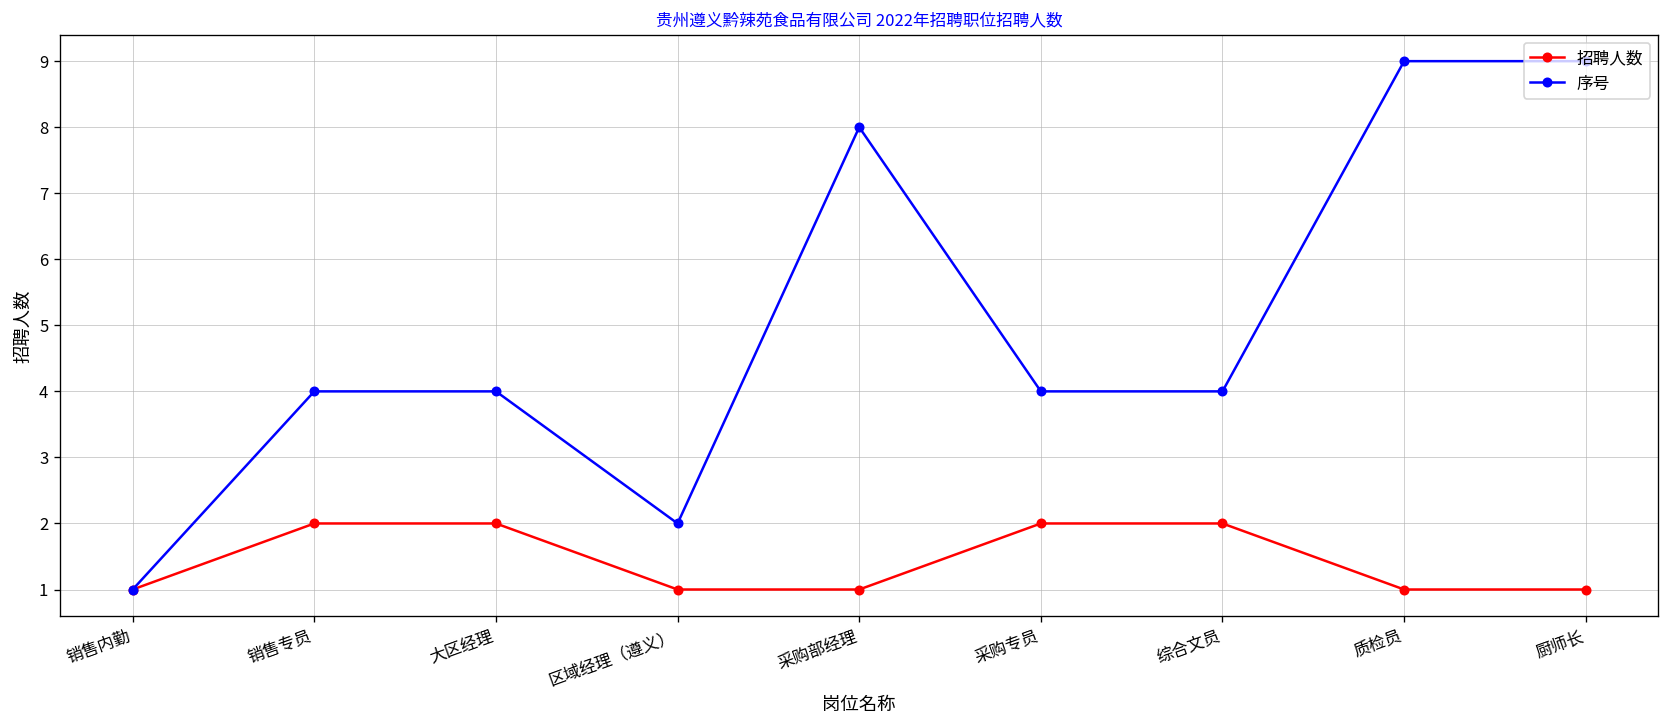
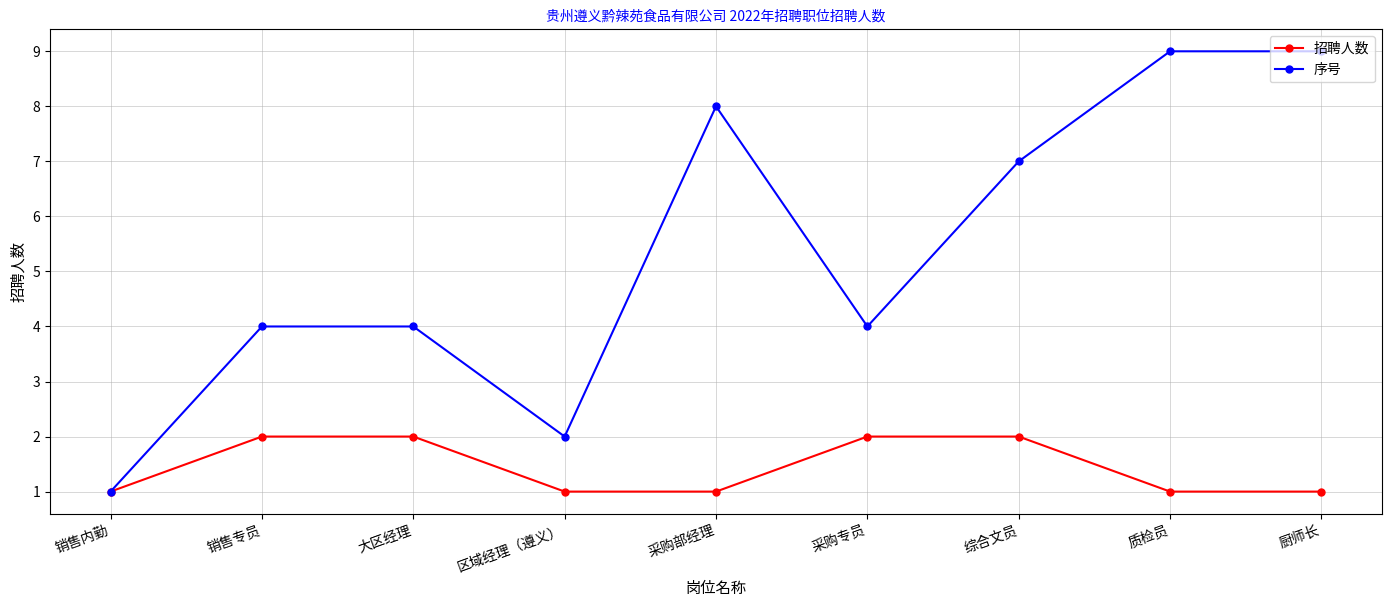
  {
    "招聘人数": {
      "销售专员": 2,
      "大区经理": 2,
      "区域经理（遵义）": 1,
      "采购部经理": 1,
      "采购专员": 2,
      "综合文员": 2,
      "质检员": 1,
      "厨师长": 1
    },
    "序号": {
      "销售专员": 4,
      "大区经理": 4,
      "区域经理（遵义）": 2,
      "采购部经理": 8,
      "采购专员": 4,
-     "综合文员": 4,
+     "综合文员": 7,
      "质检员": 9
    }
  }
